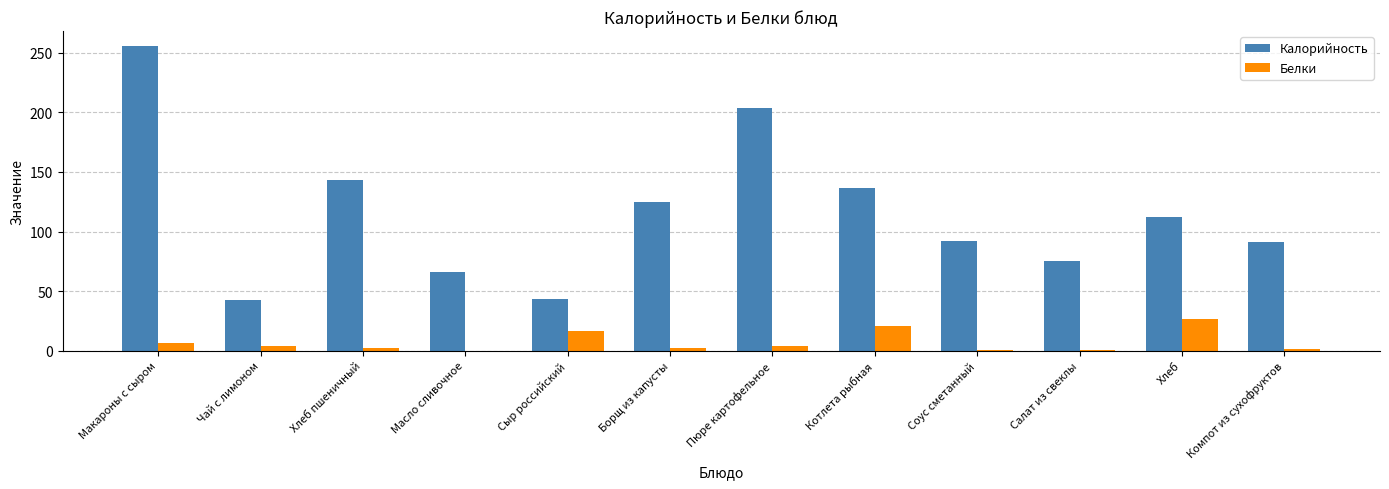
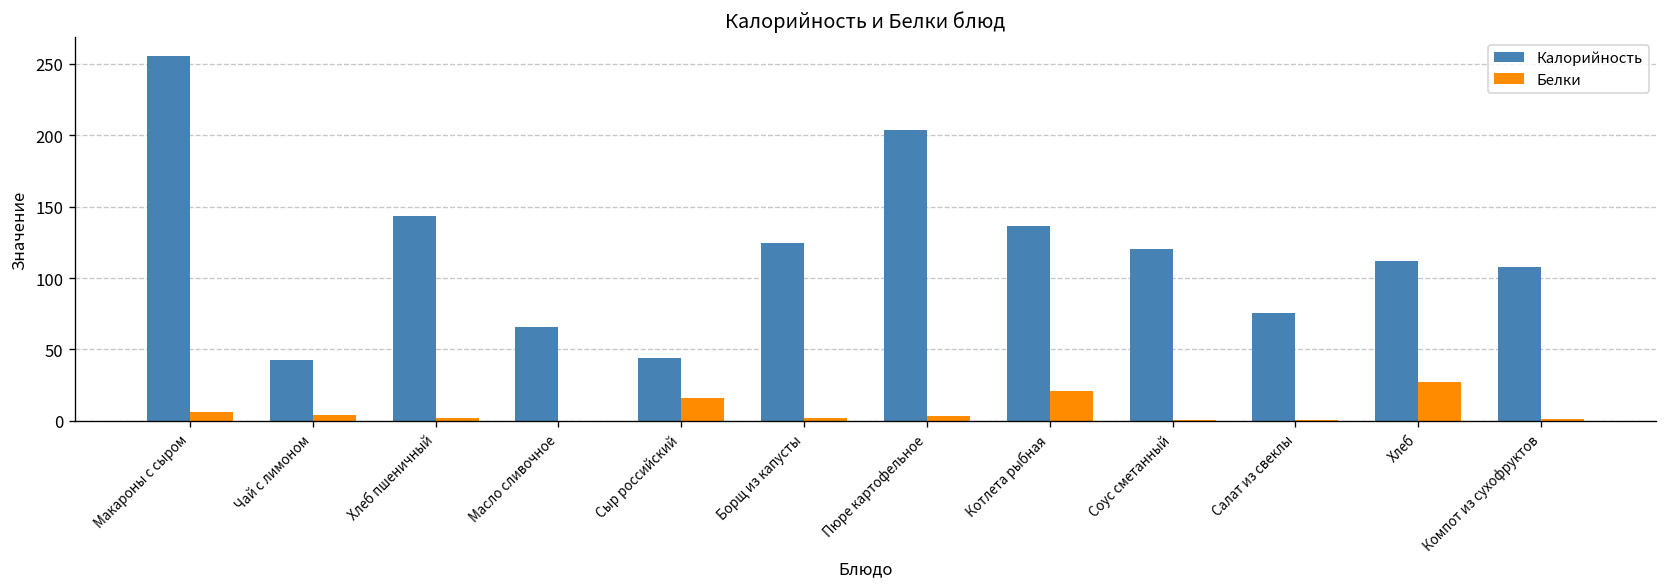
  {
    "Калорийность": {
      "Макароны с сыром": 256,
      "Чай с лимоном": 43,
      "Хлеб пшеничный": 143,
      "Масло сливочное": 66,
      "Сыр российский": 44,
      "Борщ из капусты": 125,
      "Пюре картофельное": 203,
      "Котлета рыбная": 137,
-     "Соус сметанный": 92,
+     "Соус сметанный": 121,
      "Салат из свеклы": 75,
      "Хлеб": 112,
-     "Компот из сухофруктов": 91
+     "Компот из сухофруктов": 107
    },
    "Белки": {
      "Макароны с сыром": 7,
      "Чай с лимоном": 4,
      "Сыр российский": 16,
      "Борщ из капусты": 2,
      "Пюре картофельное": 4,
      "Котлета рыбная": 21,
      "Хлеб": 27
    }
  }
